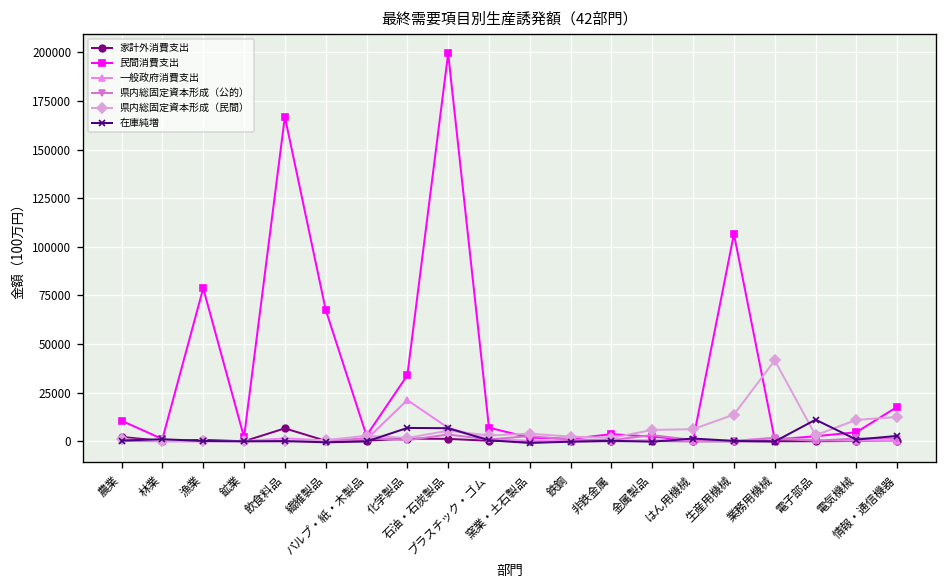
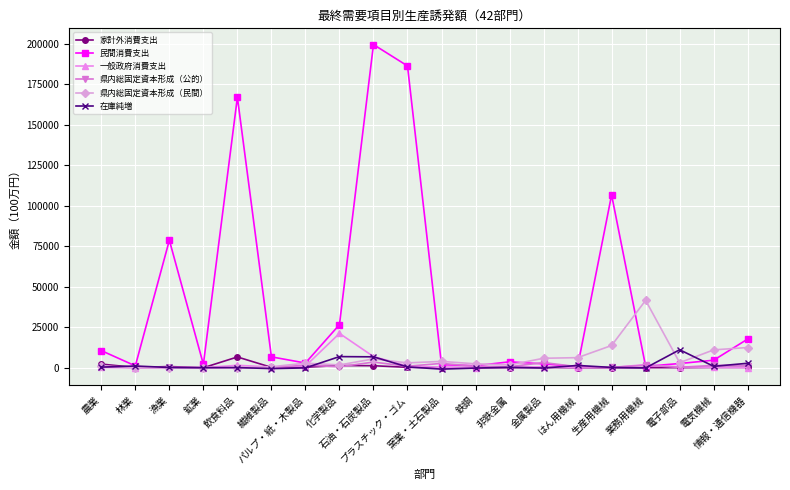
  {
    "民間消費支出": {
      "農業": 11000,
      "漁業": 79000,
      "鉱業": 2000,
      "飲食料品": 167000,
-     "繊維製品": 68000,
-     "化学製品": 34000,
+     "繊維製品": 7000,
+     "化学製品": 27000,
      "石油・石炭製品": 199000,
-     "プラスチック・ゴム": 7000,
+     "プラスチック・ゴム": 186000,
      "非鉄金属": 4000,
      "生産用機械": 107000,
      "電気機械": 5000,
      "情報・通信機器": 18000
    }
  }
